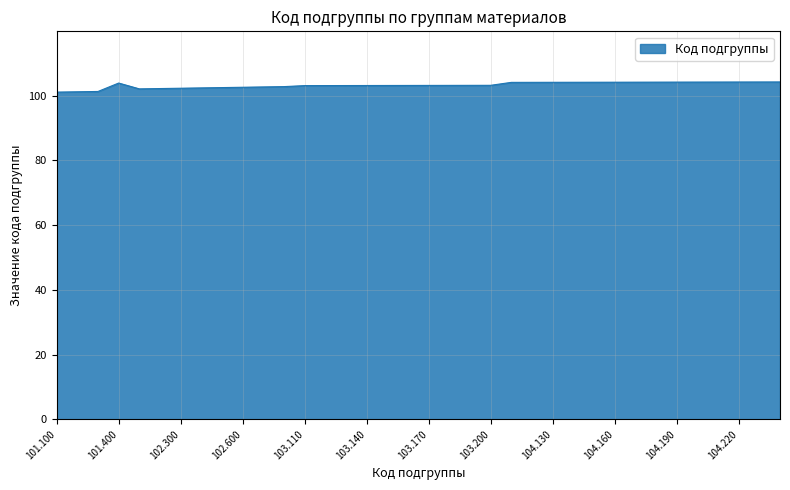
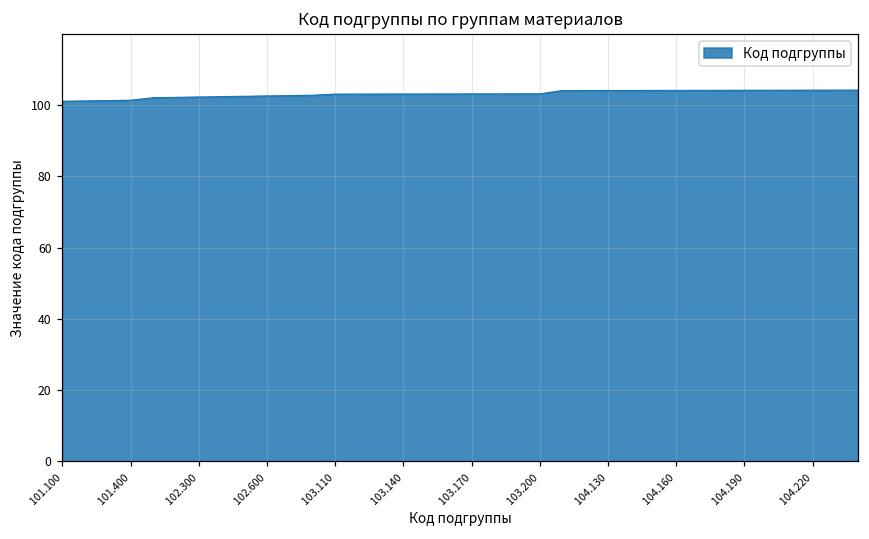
  {
    "101.100": 101,
-   "101.400": 104,
+   "101.400": 101,
    "102.300": 102,
    "102.600": 103,
    "103.110": 103,
    "103.140": 103,
    "103.170": 103,
    "103.200": 103,
    "104.130": 104,
    "104.160": 104,
    "104.190": 104,
    "104.220": 104
  }
